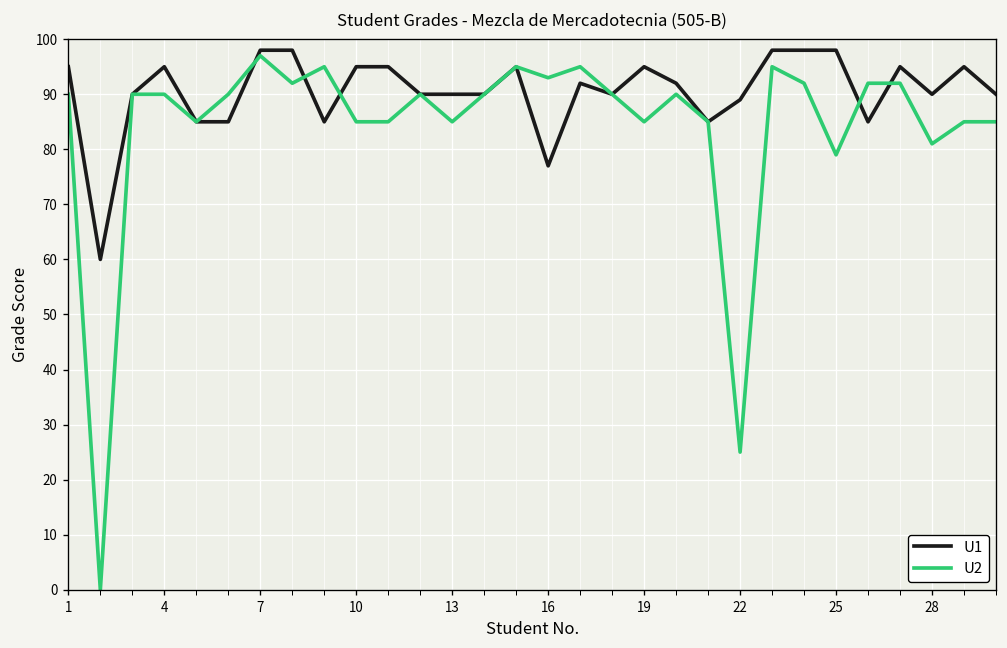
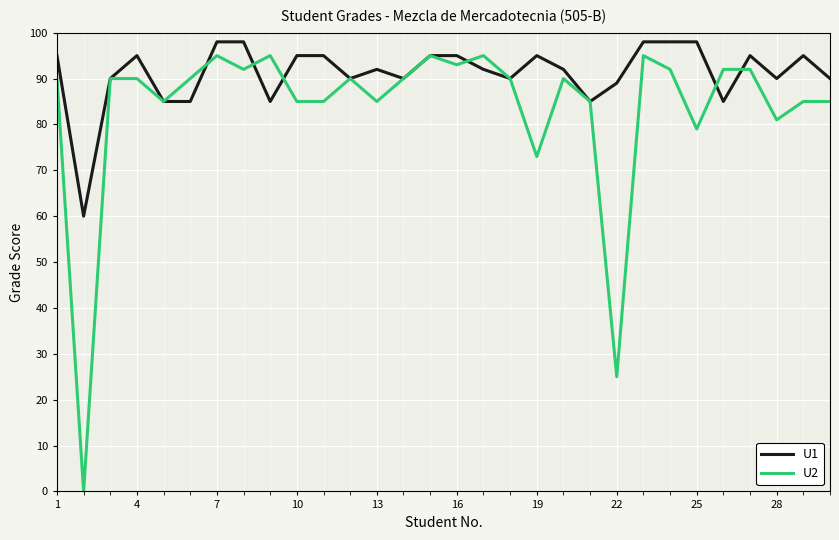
  {
    "U1": {
      "1": 95,
      "4": 95,
      "7": 98,
      "10": 95,
-     "13": 90,
-     "16": 77,
+     "13": 92,
+     "16": 95,
      "19": 95,
      "22": 89,
      "25": 98,
      "28": 90
    },
    "U2": {
      "1": 90,
      "4": 90,
-     "7": 97,
+     "7": 95,
      "10": 85,
      "13": 85,
      "16": 93,
-     "19": 85,
+     "19": 73,
      "22": 25,
      "25": 79,
      "28": 81
    }
  }
